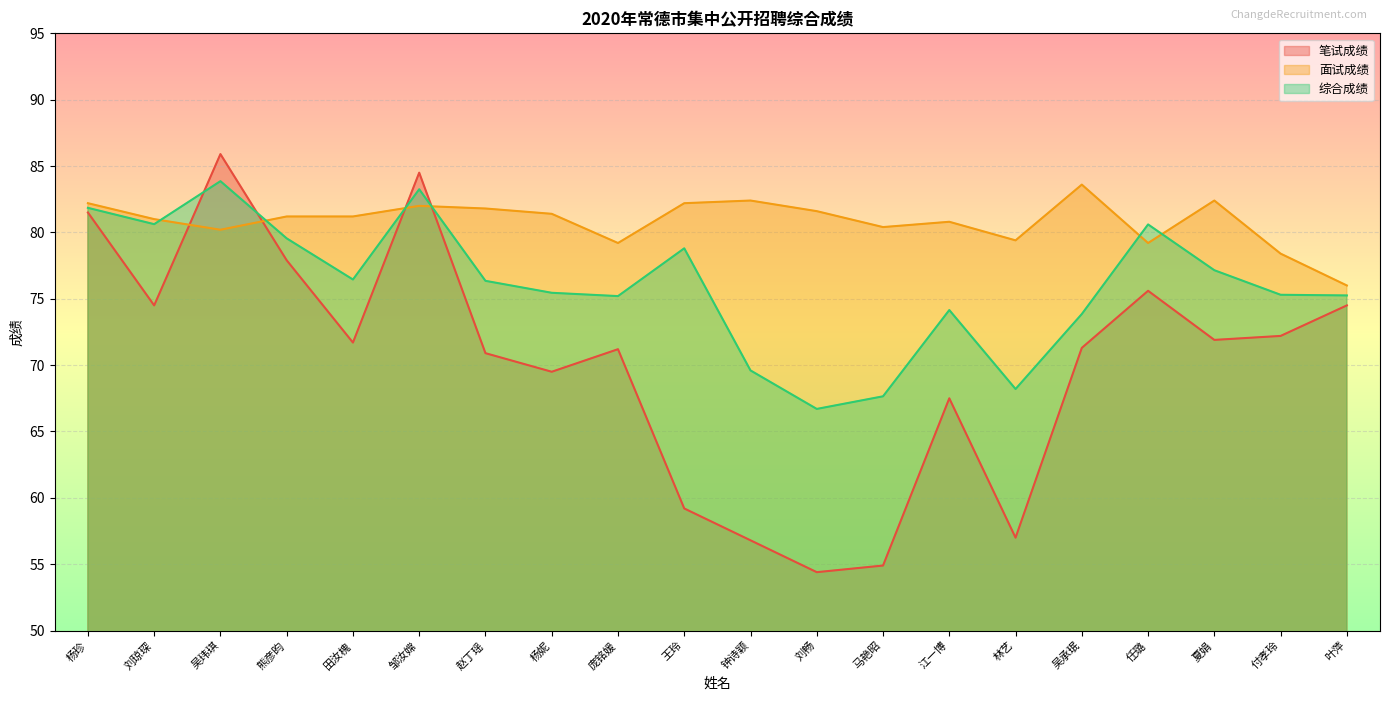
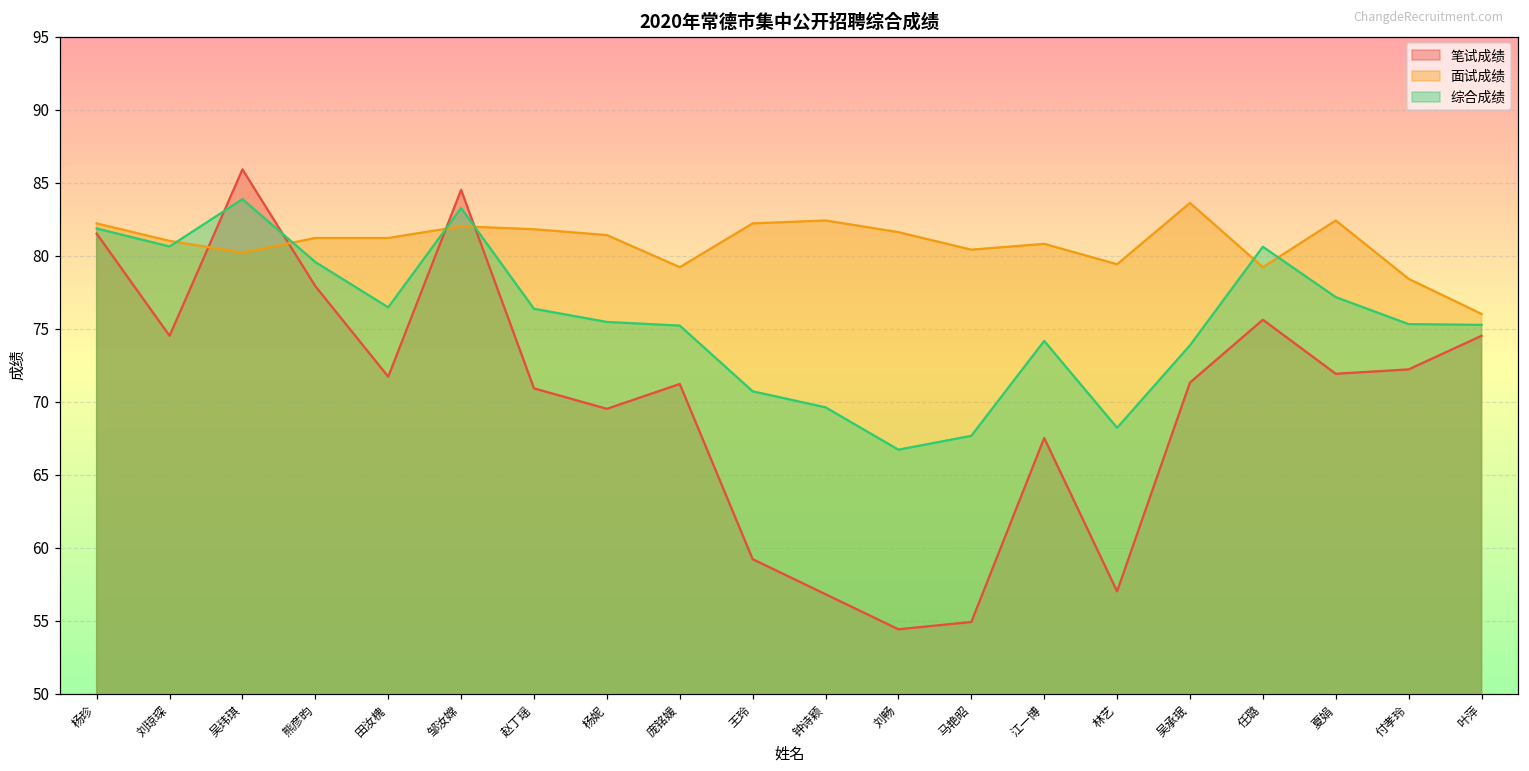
  {
    "综合成绩": {
      "杨珍": 81.9,
      "刘琼琛": 80.6,
      "吴玮琪": 83.9,
      "熊彦昀": 79.6,
      "田汝槐": 76.5,
      "邹汝嫦": 83.3,
      "赵丁瑶": 76.4,
      "杨妮": 75.5,
      "庞铭媛": 75.2,
-     "王玲": 78.8,
+     "王玲": 70.7,
      "钟诗颖": 69.6,
      "刘畅": 66.7,
      "马艳昭": 67.7,
      "江一博": 74.2,
      "林艺": 68.2,
      "吴承珉": 73.9,
      "任璐": 80.6,
      "夏娟": 77.2,
      "付孝玲": 75.3,
      "叶萍": 75.3
    }
  }
